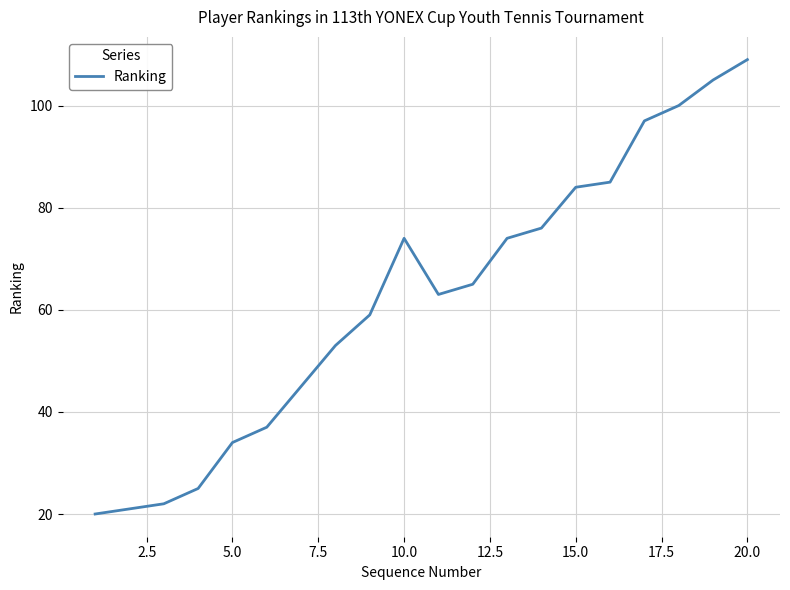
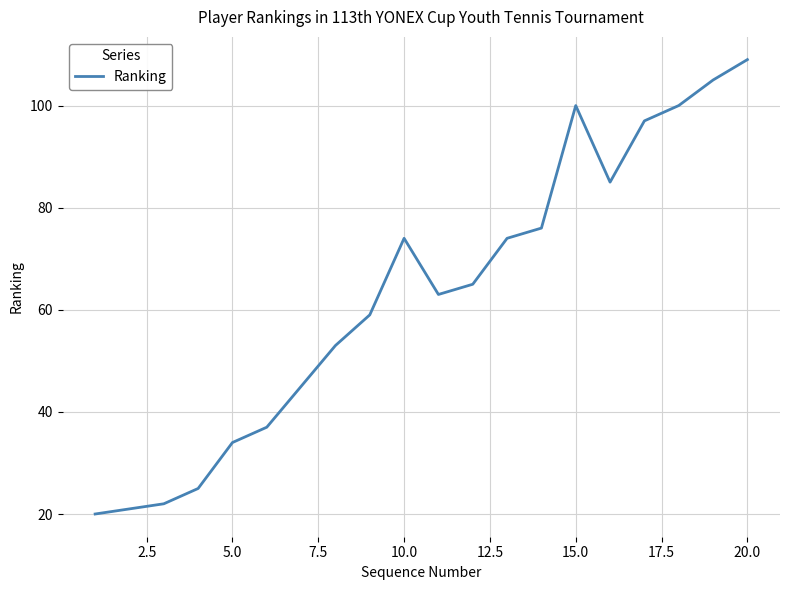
  {
    "5.0": 34,
    "10.0": 74,
-   "15.0": 84,
+   "15.0": 100,
    "20.0": 109
  }
